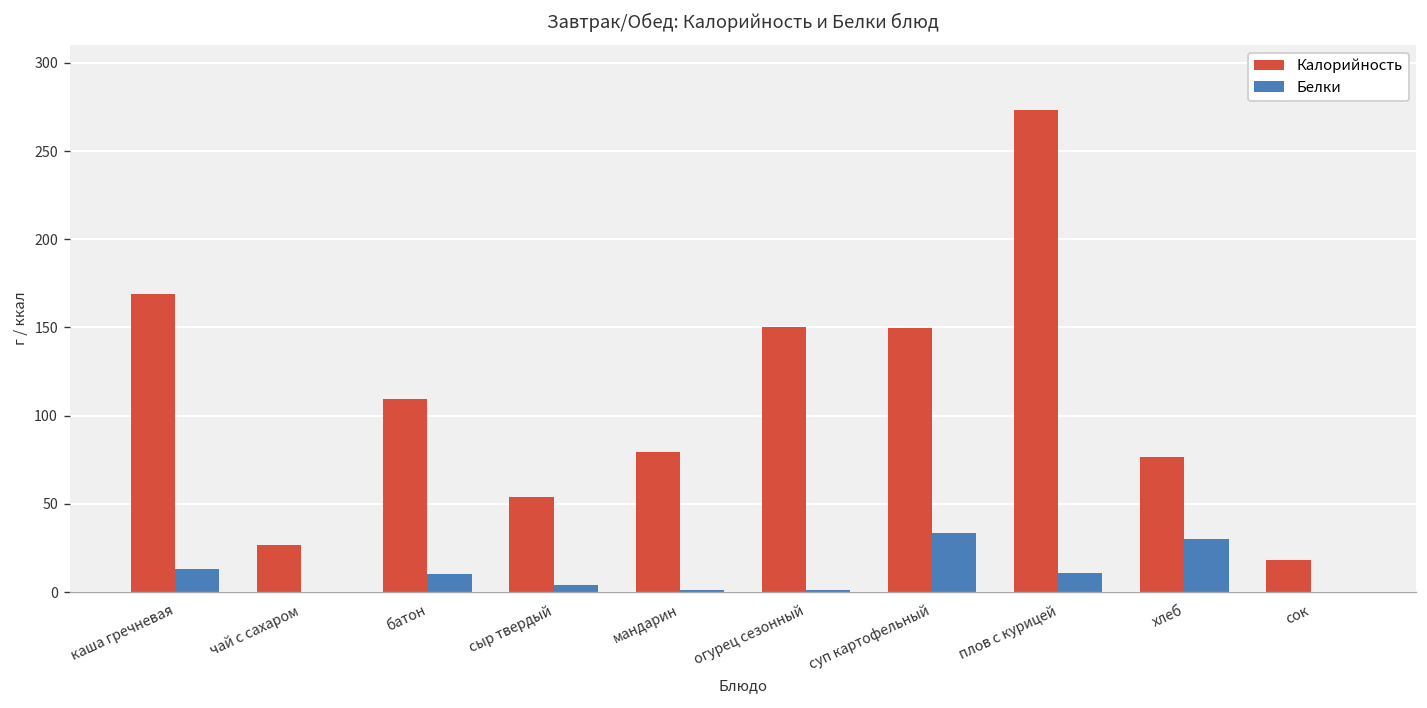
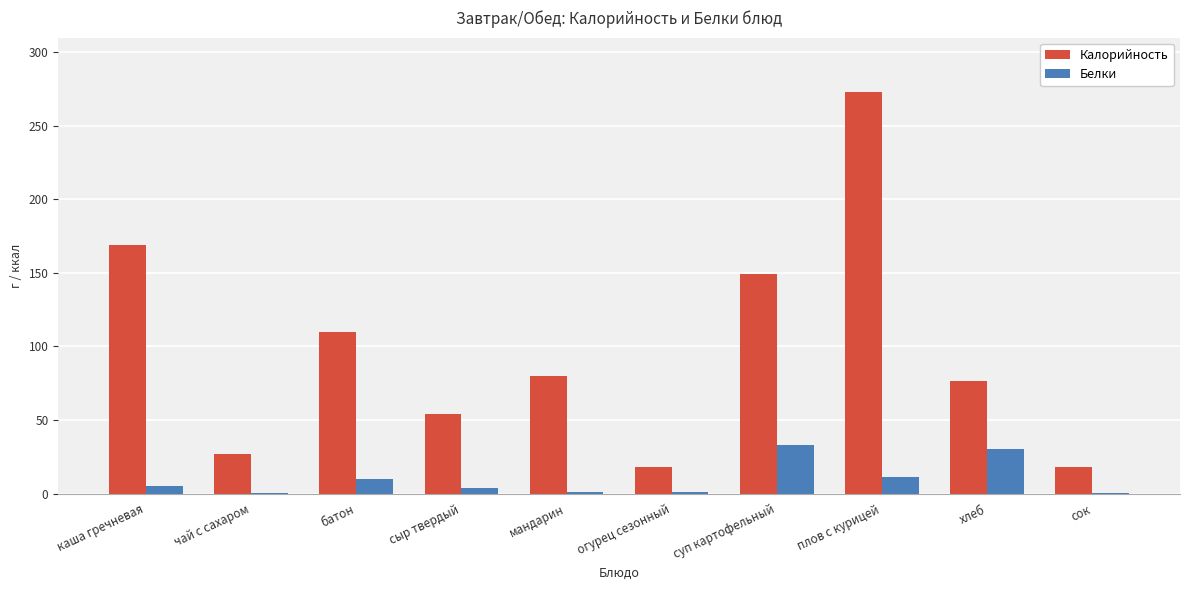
  {
    "Калорийность": {
      "каша гречневая": 169,
      "чай с сахаром": 27,
      "батон": 110,
      "сыр твердый": 54,
      "мандарин": 80,
-     "огурец сезонный": 151,
+     "огурец сезонный": 18,
      "суп картофельный": 150,
      "плов с курицей": 273,
      "хлеб": 77,
      "сок": 18
    },
    "Белки": {
-     "каша гречневая": 13,
+     "каша гречневая": 5,
      "батон": 10,
      "сыр твердый": 4,
      "суп картофельный": 33,
      "плов с курицей": 11,
      "хлеб": 30
    }
  }
